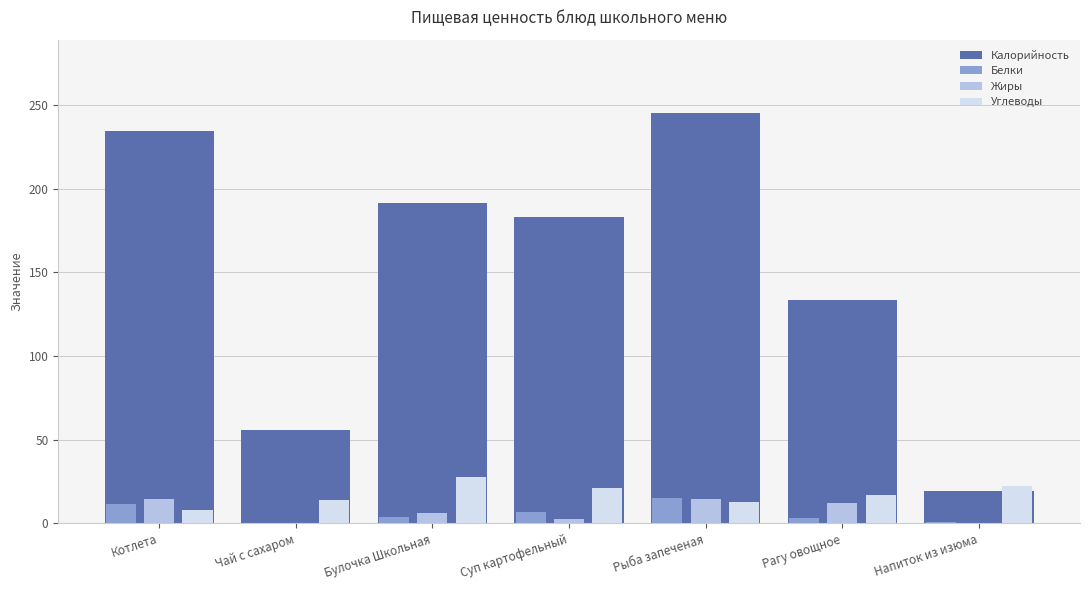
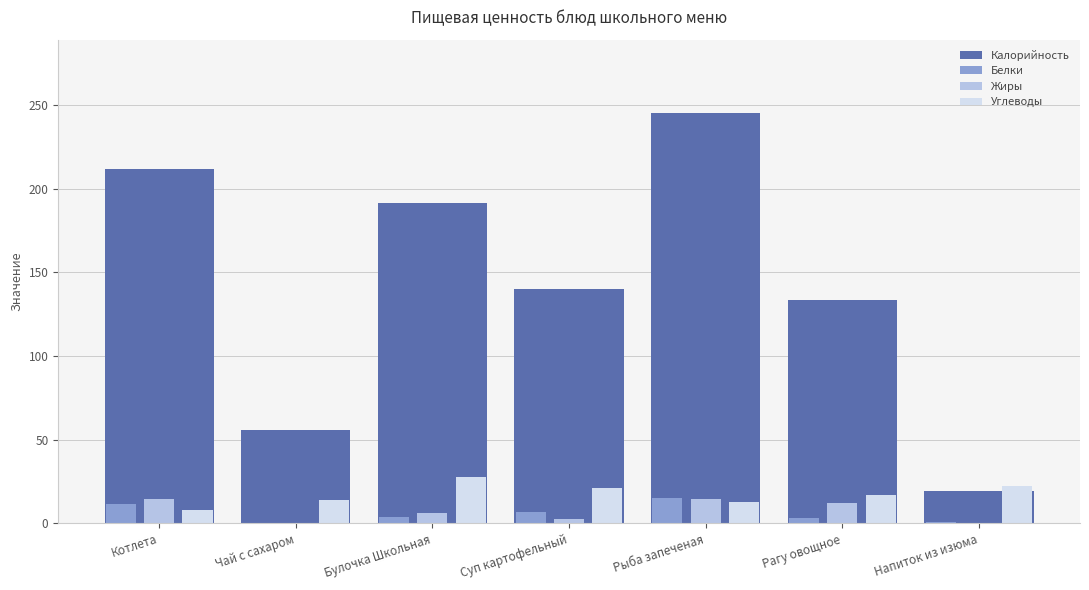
  {
    "Калорийность": {
-     "Котлета": 235,
+     "Котлета": 212,
      "Чай с сахаром": 56,
      "Булочка Школьная": 192,
-     "Суп картофельный": 183,
+     "Суп картофельный": 140,
      "Рыба запеченая": 245,
      "Рагу овощное": 134,
      "Напиток из изюма": 20
    }
  }
